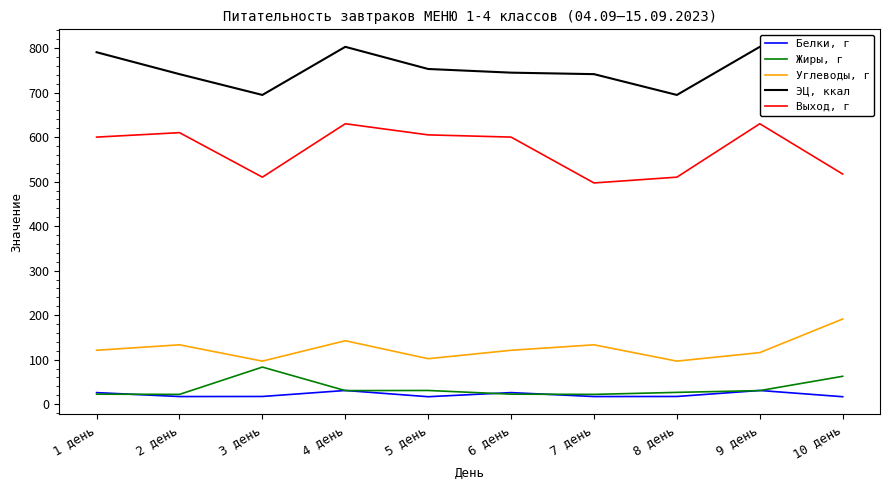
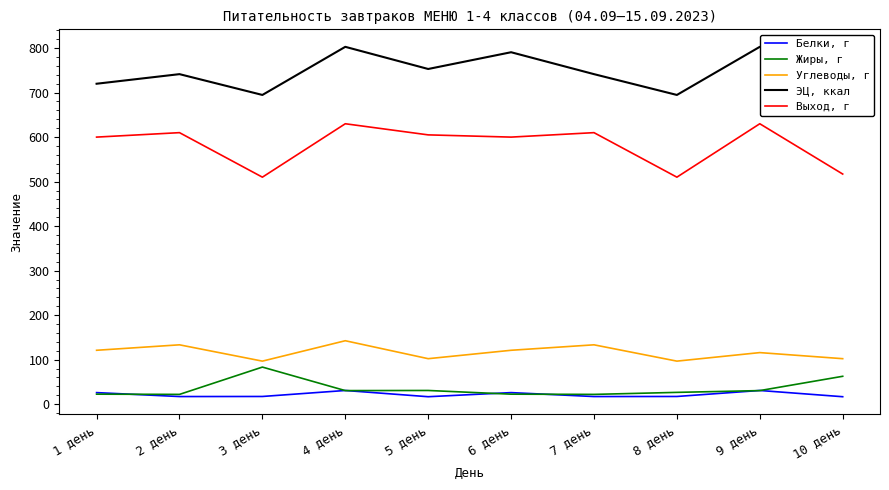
  {
    "Белки, г": {
      "3 день": 20,
      "5 день": 20,
      "8 день": 20,
      "10 день": 20
    },
    "Жиры, г": {
      "3 день": 80,
      "5 день": 30,
      "8 день": 30,
      "10 день": 60
    },
    "Углеводы, г": {
      "1 день": 120,
      "2 день": 130,
      "3 день": 100,
      "4 день": 140,
      "5 день": 100,
      "6 день": 120,
      "7 день": 130,
      "8 день": 100,
      "9 день": 120,
-     "10 день": 190
+     "10 день": 100
    },
    "ЭЦ, ккал": {
-     "1 день": 790,
+     "1 день": 720,
      "2 день": 740,
      "3 день": 690,
      "4 день": 800,
      "5 день": 750,
-     "6 день": 740,
+     "6 день": 790,
      "7 день": 740,
      "8 день": 690,
      "9 день": 800
    },
    "Выход, г": {
      "1 день": 600,
      "2 день": 610,
      "3 день": 510,
      "4 день": 630,
      "5 день": 610,
      "6 день": 600,
-     "7 день": 500,
+     "7 день": 610,
      "8 день": 510,
      "9 день": 630,
      "10 день": 520
    }
  }
